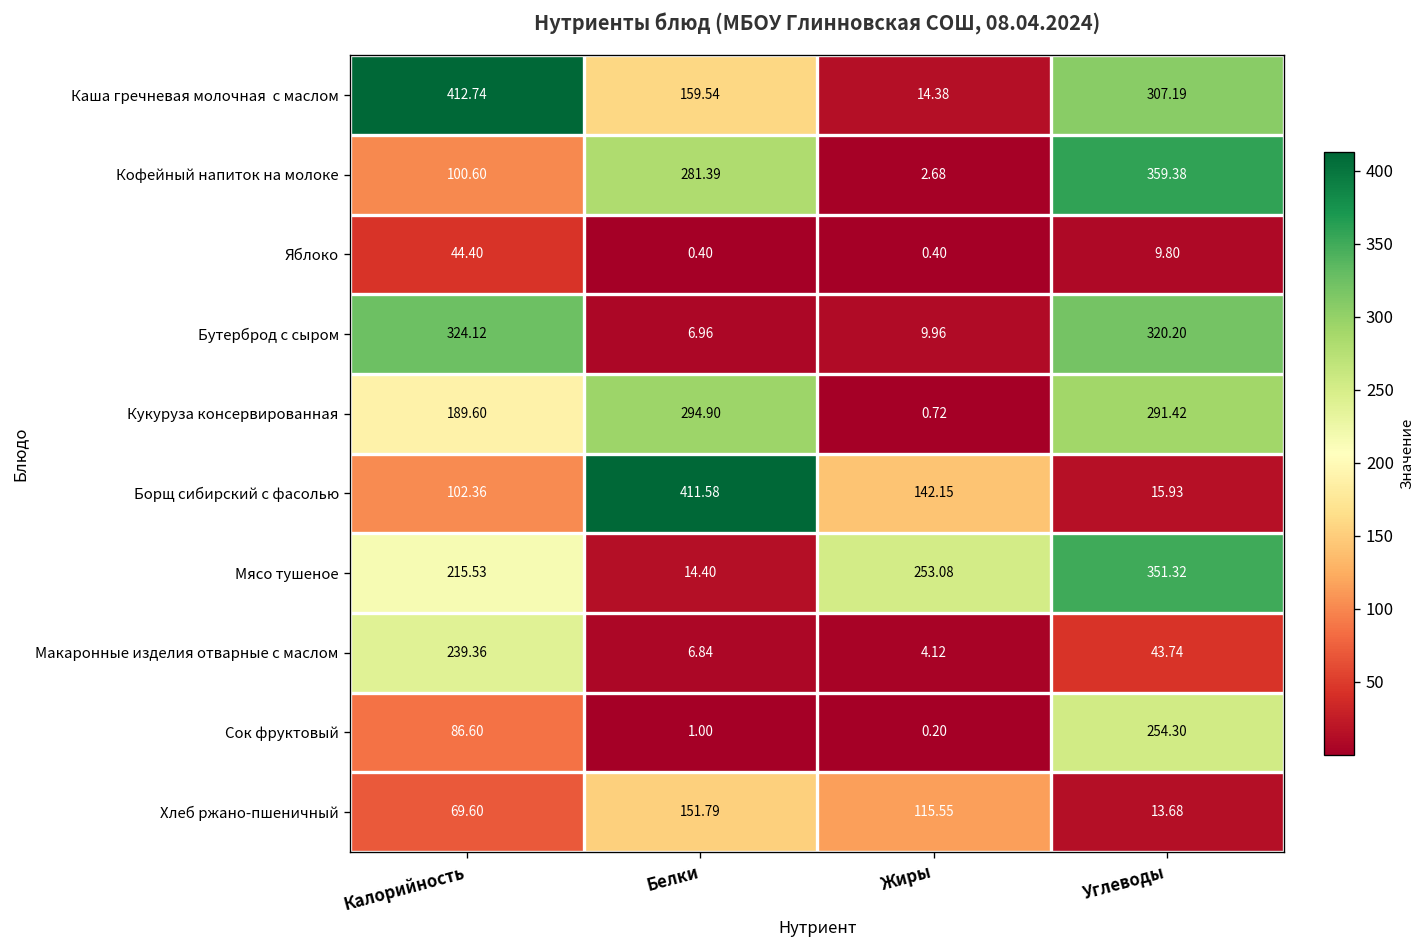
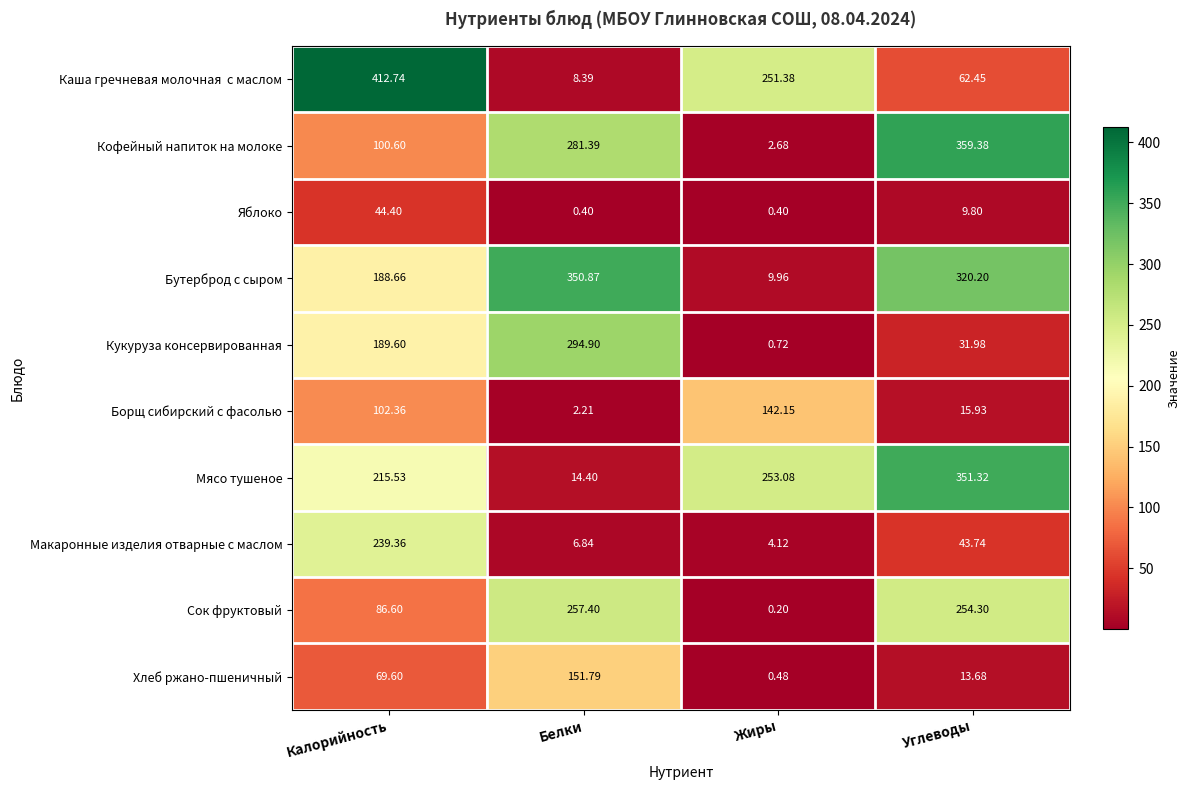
  {
    "Каша гречневая молочная с маслом": {
      "Калорийность": 412.74,
-     "Белки": 159.54,
-     "Жиры": 14.38,
-     "Углеводы": 307.19
+     "Белки": 8.39,
+     "Жиры": 251.38,
+     "Углеводы": 62.45
    },
    "Кофейный напиток на молоке": {
      "Калорийность": 100.60,
      "Белки": 281.39,
      "Жиры": 2.68,
      "Углеводы": 359.38
    },
    "Яблоко": {
      "Калорийность": 44.40,
      "Белки": 0.40,
      "Жиры": 0.40,
      "Углеводы": 9.80
    },
    "Бутерброд с сыром": {
-     "Калорийность": 324.12,
-     "Белки": 6.96,
+     "Калорийность": 188.66,
+     "Белки": 350.87,
      "Жиры": 9.96,
      "Углеводы": 320.20
    },
    "Кукуруза консервированная": {
      "Калорийность": 189.60,
      "Белки": 294.90,
      "Жиры": 0.72,
-     "Углеводы": 291.42
+     "Углеводы": 31.98
    },
    "Борщ сибирский с фасолью": {
      "Калорийность": 102.36,
-     "Белки": 411.58,
+     "Белки": 2.21,
      "Жиры": 142.15,
      "Углеводы": 15.93
    },
    "Мясо тушеное": {
      "Калорийность": 215.53,
      "Белки": 14.40,
      "Жиры": 253.08,
      "Углеводы": 351.32
    },
    "Макаронные изделия отварные с маслом": {
      "Калорийность": 239.36,
      "Белки": 6.84,
      "Жиры": 4.12,
      "Углеводы": 43.74
    },
    "Сок фруктовый": {
      "Калорийность": 86.60,
-     "Белки": 1.00,
+     "Белки": 257.40,
      "Жиры": 0.20,
      "Углеводы": 254.30
    },
    "Хлеб ржано-пшеничный": {
      "Калорийность": 69.60,
      "Белки": 151.79,
-     "Жиры": 115.55,
+     "Жиры": 0.48,
      "Углеводы": 13.68
    }
  }
